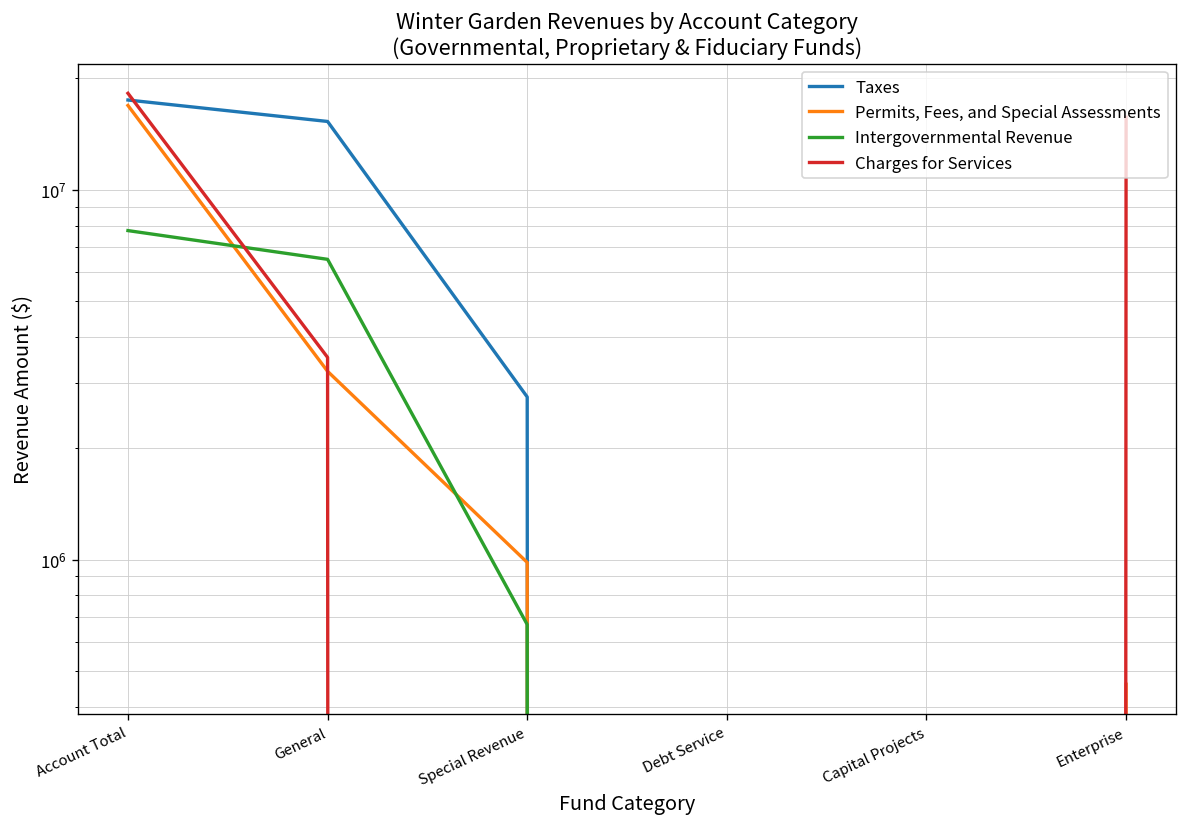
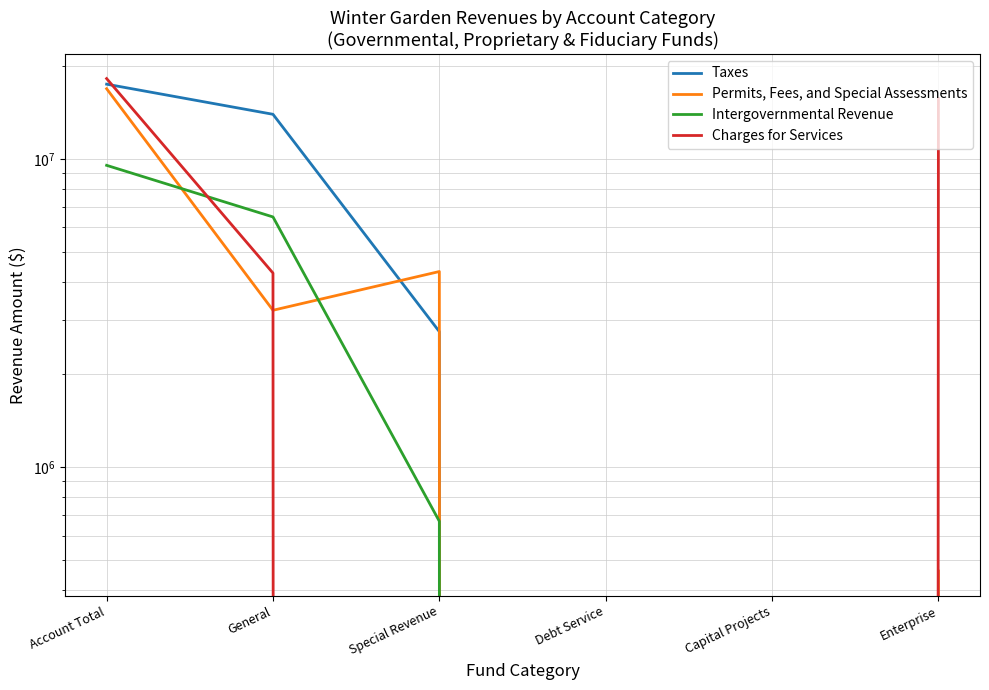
  {
    "Taxes": {
      "Account Total": 17000000,
-     "General": 15000000,
+     "General": 14000000,
      "Special Revenue": 2800000
    },
    "Permits, Fees, and Special Assessments": {
      "Account Total": 17000000,
      "General": 3200000,
-     "Special Revenue": 980000,
+     "Special Revenue": 4300000,
      "Enterprise": 460000
    },
    "Intergovernmental Revenue": {
-     "Account Total": 7800000,
+     "Account Total": 9500000,
      "General": 6500000,
      "Special Revenue": 670000
    },
    "Charges for Services": {
      "Account Total": 18000000,
-     "General": 3500000
+     "General": 4300000
    }
  }
